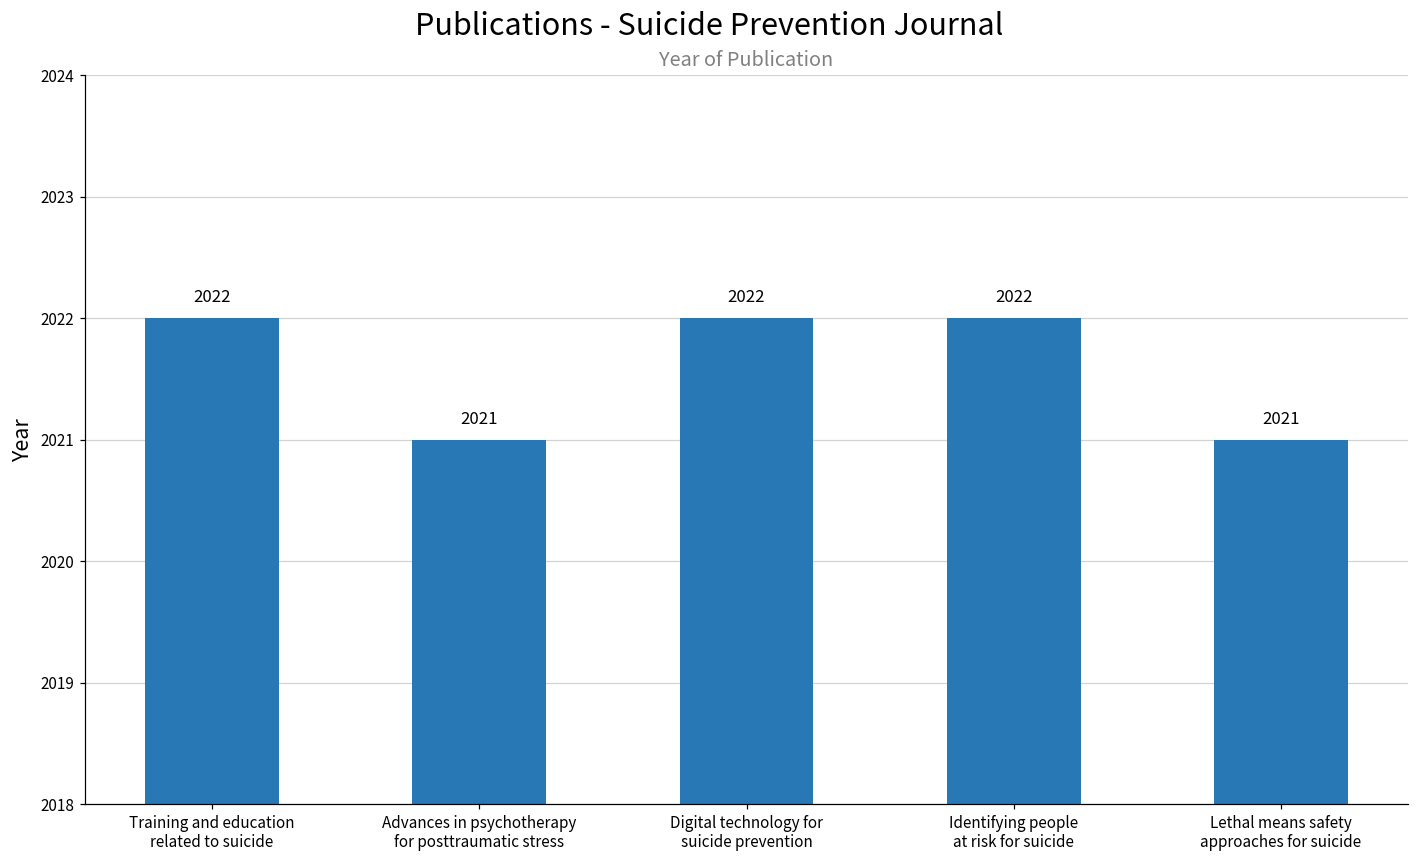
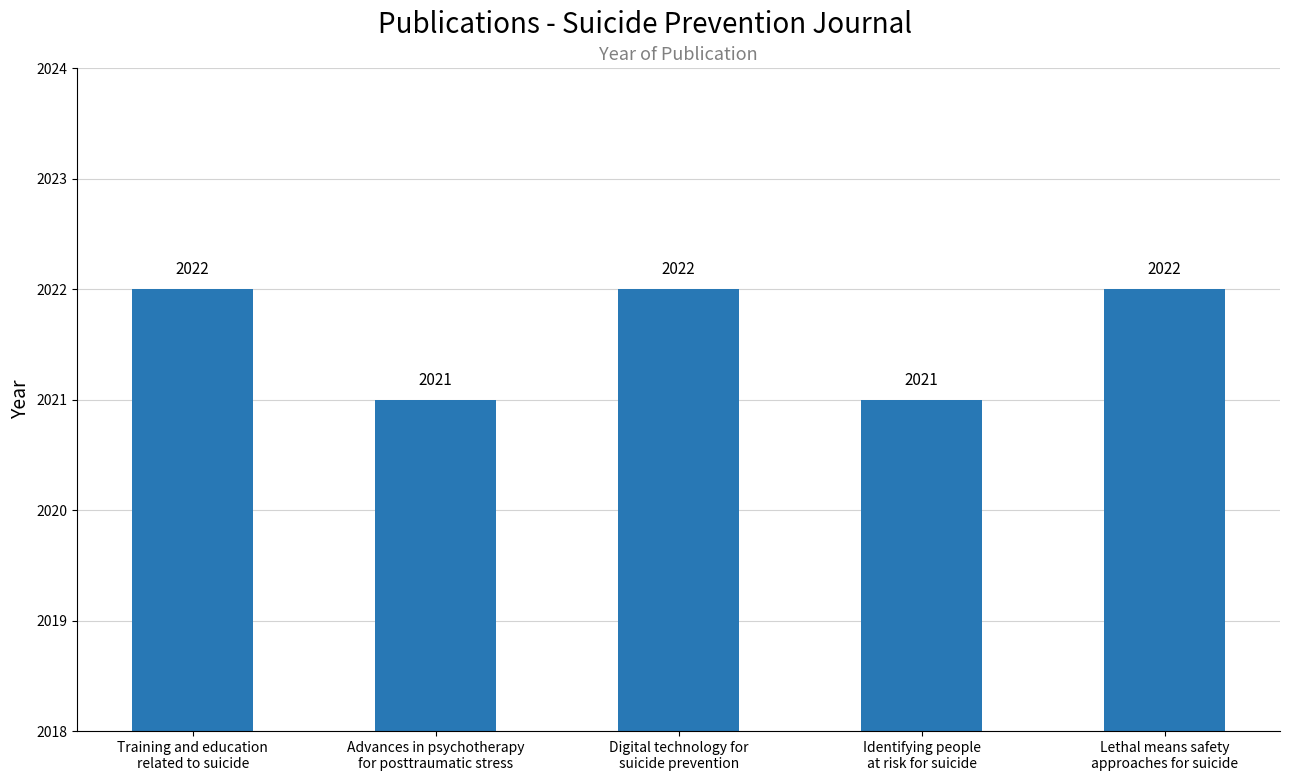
  {
    "Training and education related to suicide": 2022,
    "Advances in psychotherapy for posttraumatic stress": 2021,
    "Digital technology for suicide prevention": 2022,
-   "Identifying people at risk for suicide": 2022,
-   "Lethal means safety approaches for suicide": 2021
+   "Identifying people at risk for suicide": 2021,
+   "Lethal means safety approaches for suicide": 2022
  }
